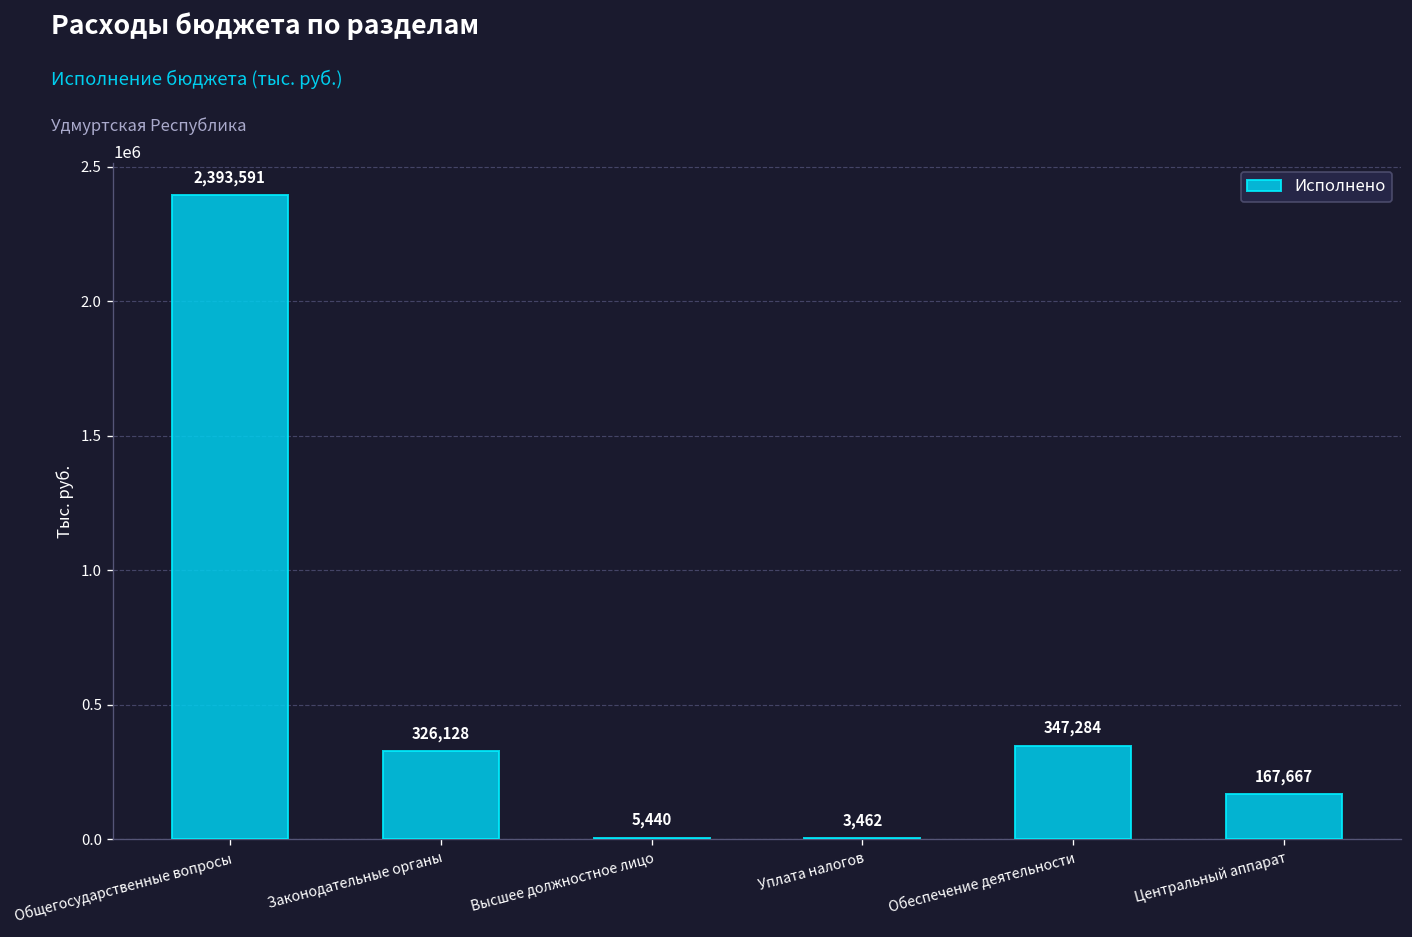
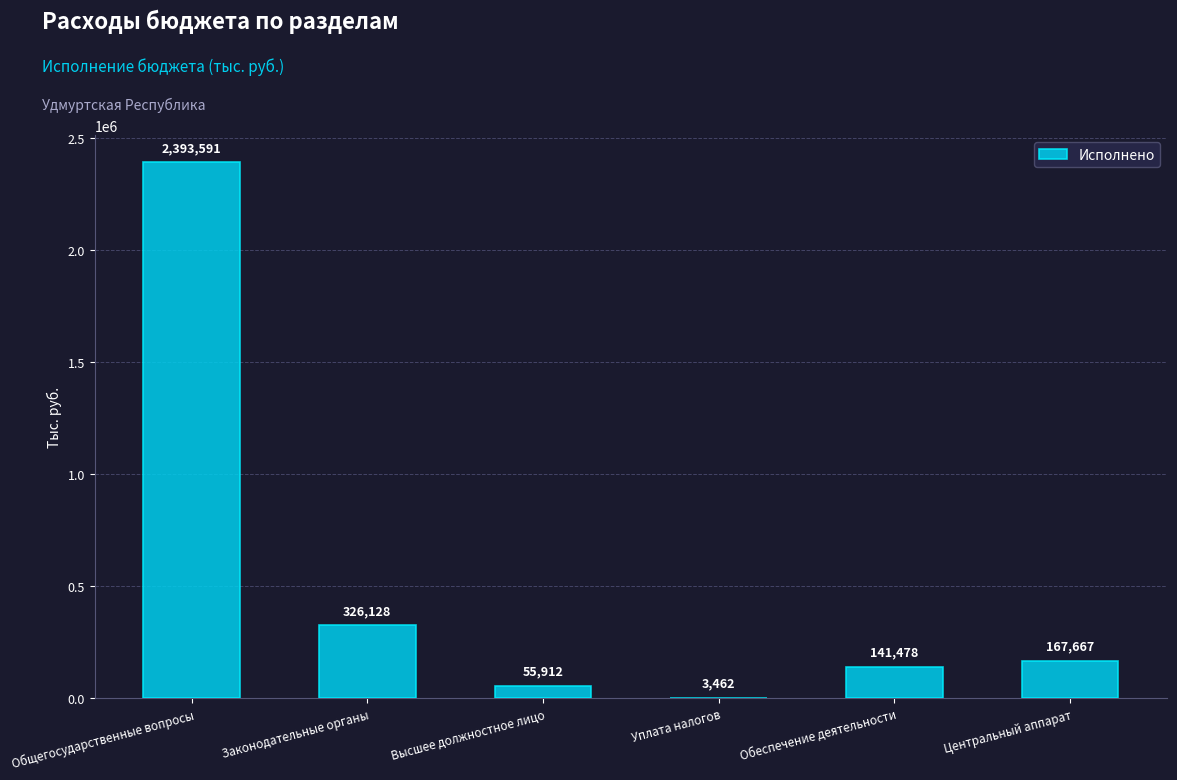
  {
    "Общегосударственные вопросы": "2,393,591",
    "Законодательные органы": "326,128",
-   "Высшее должностное лицо": "5,440",
+   "Высшее должностное лицо": "55,912",
    "Уплата налогов": "3,462",
-   "Обеспечение деятельности": "347,284",
+   "Обеспечение деятельности": "141,478",
    "Центральный аппарат": "167,667"
  }
